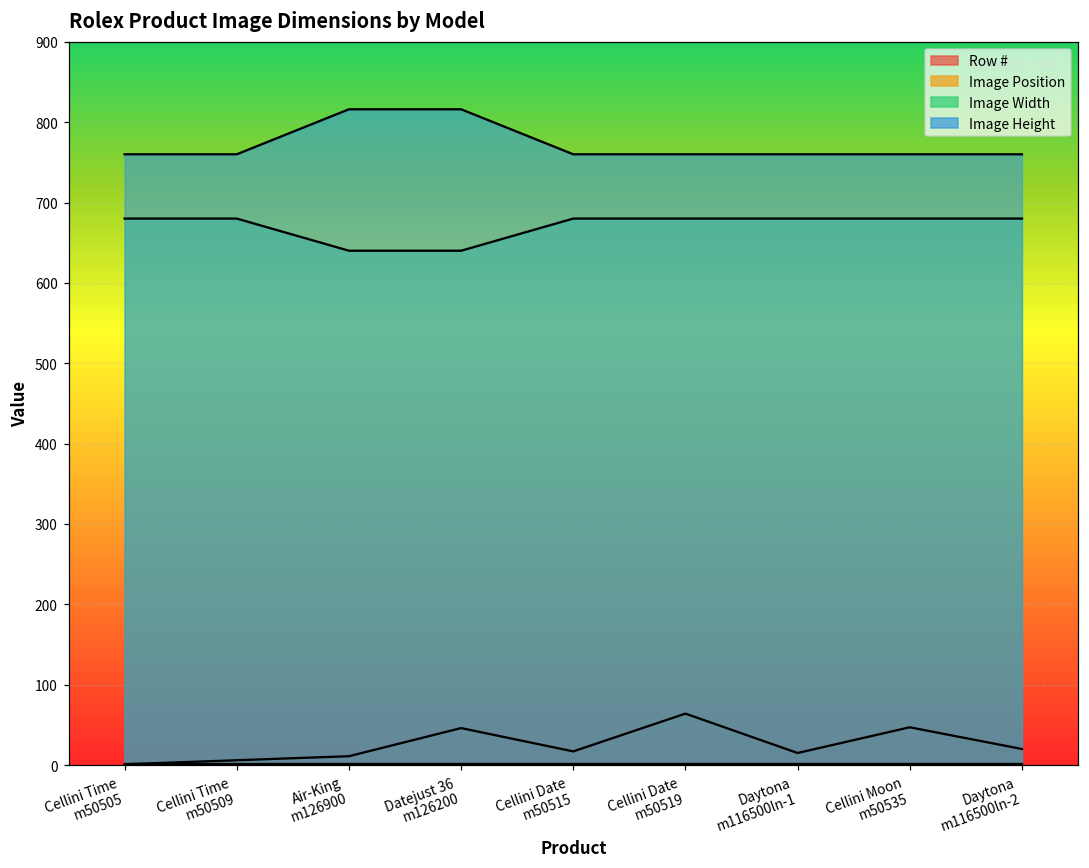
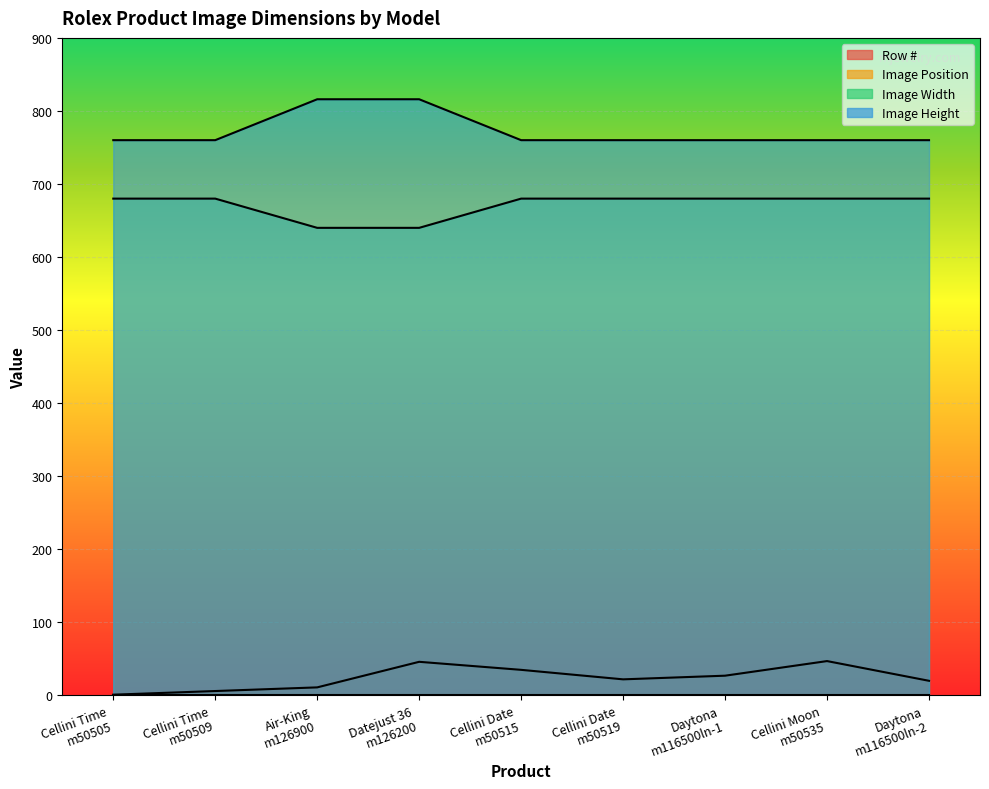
  {
    "Row #": {
      "Cellini Time m50509": 10,
      "Air-King m126900": 10,
      "Datejust 36 m126200": 50,
-     "Cellini Date m50515": 20,
-     "Cellini Date m50519": 60,
-     "Daytona m116500ln-1": 20,
+     "Cellini Date m50515": 40,
+     "Cellini Date m50519": 20,
+     "Daytona m116500ln-1": 30,
      "Cellini Moon m50535": 50,
      "Daytona m116500ln-2": 20
    },
    "Image Position": {
      "Cellini Time m50509": 0,
      "Air-King m126900": 0,
      "Datejust 36 m126200": 0,
      "Cellini Date m50515": 0,
      "Cellini Date m50519": 0,
      "Daytona m116500ln-1": 0,
      "Cellini Moon m50535": 0,
      "Daytona m116500ln-2": 0
    },
    "Image Width": {
      "Cellini Time m50505": 680,
      "Cellini Time m50509": 680,
      "Air-King m126900": 640,
      "Datejust 36 m126200": 640,
      "Cellini Date m50515": 680,
      "Cellini Date m50519": 680,
      "Daytona m116500ln-1": 680,
      "Cellini Moon m50535": 680,
      "Daytona m116500ln-2": 680
    },
    "Image Height": {
      "Cellini Time m50505": 760,
      "Cellini Time m50509": 760,
      "Air-King m126900": 820,
      "Datejust 36 m126200": 820,
      "Cellini Date m50515": 760,
      "Cellini Date m50519": 760,
      "Daytona m116500ln-1": 760,
      "Cellini Moon m50535": 760,
      "Daytona m116500ln-2": 760
    }
  }
